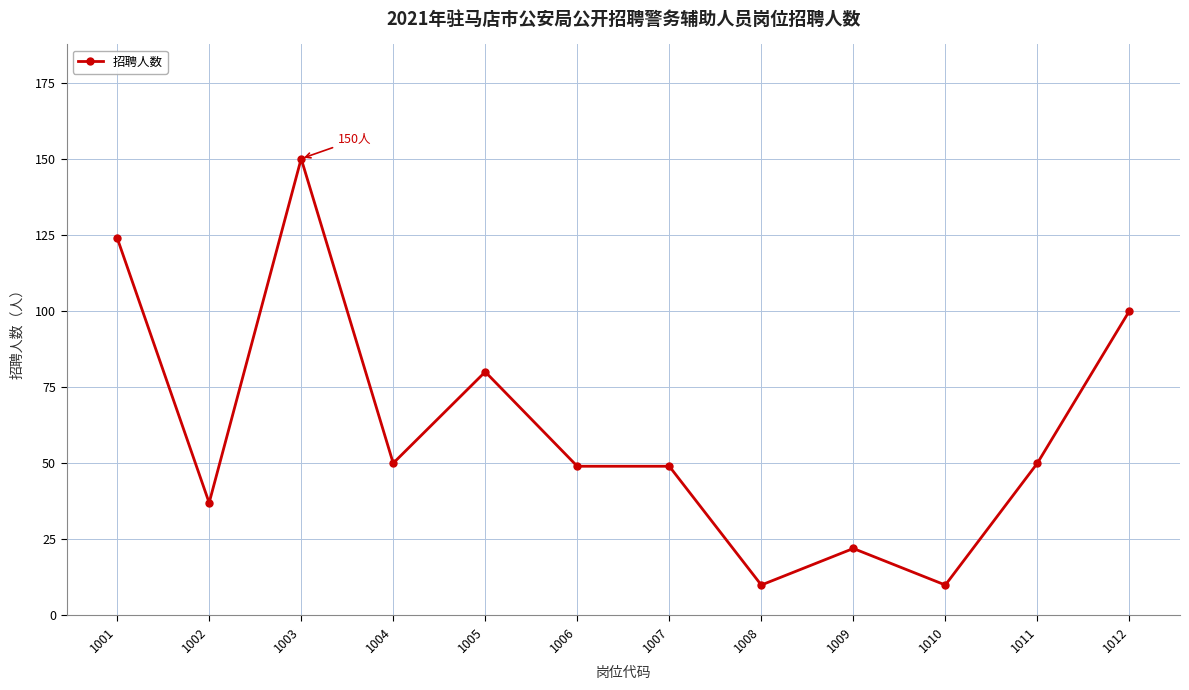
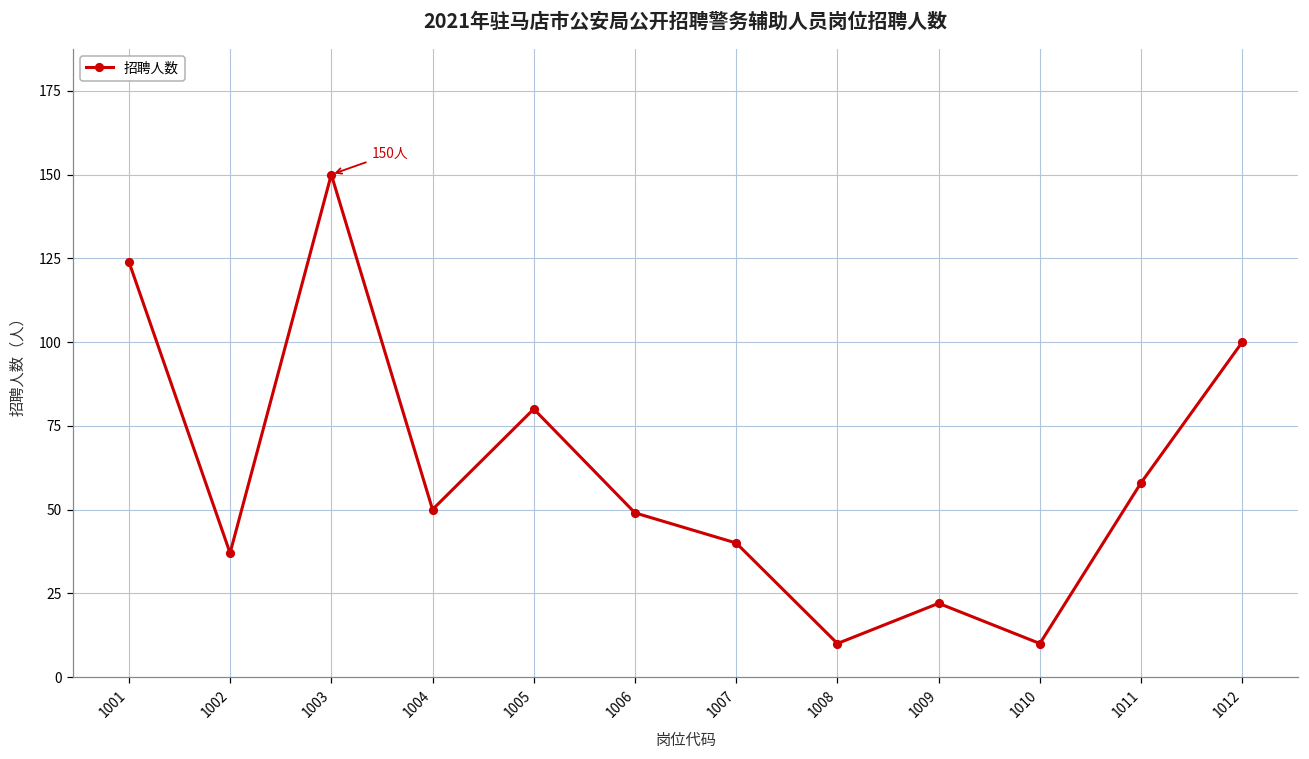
  {
    "1001": 124,
    "1002": 37,
    "1004": 50,
    "1005": 80,
    "1006": 49,
-   "1007": 49,
+   "1007": 40,
    "1008": 10,
    "1009": 22,
    "1010": 10,
-   "1011": 50,
+   "1011": 58,
    "1012": 100
  }
